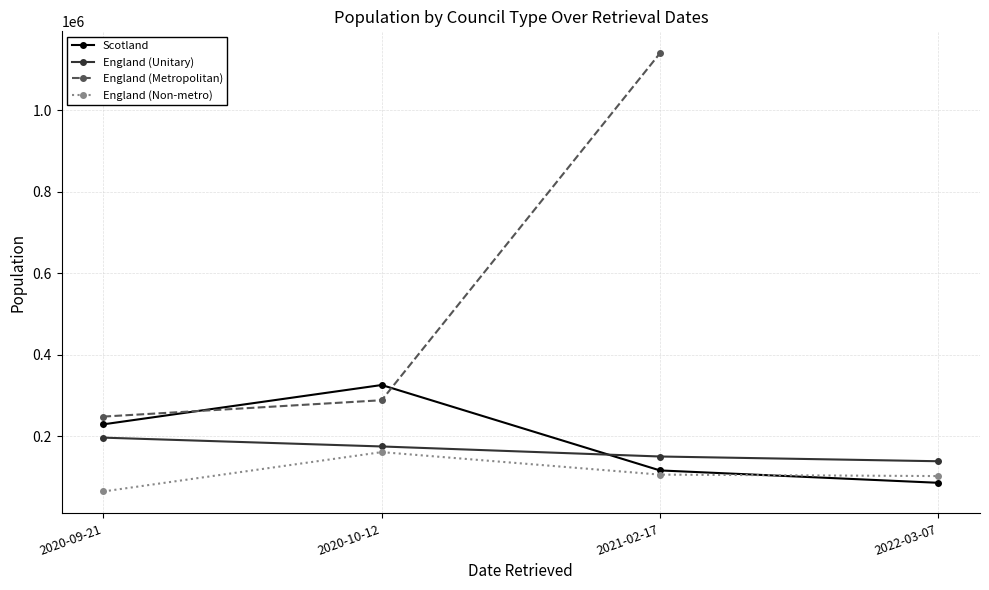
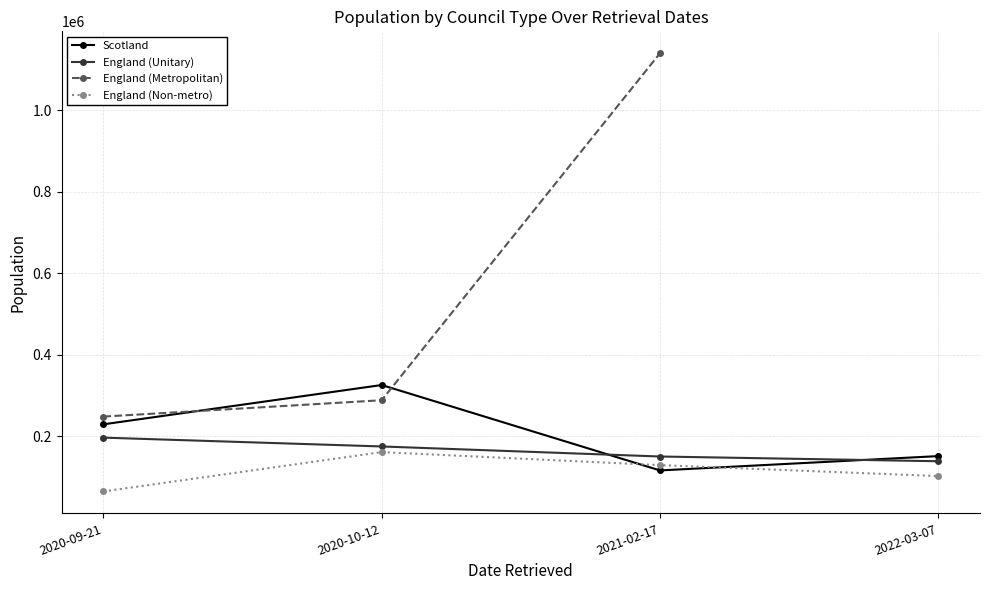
  {
    "Scotland": {
      "2020-09-21": 230000,
      "2020-10-12": 330000,
      "2021-02-17": 120000,
-     "2022-03-07": 90000
+     "2022-03-07": 150000
    },
    "England (Non-metro)": {
      "2020-09-21": 60000,
      "2020-10-12": 160000,
-     "2021-02-17": 110000,
+     "2021-02-17": 130000,
      "2022-03-07": 100000
    }
  }
